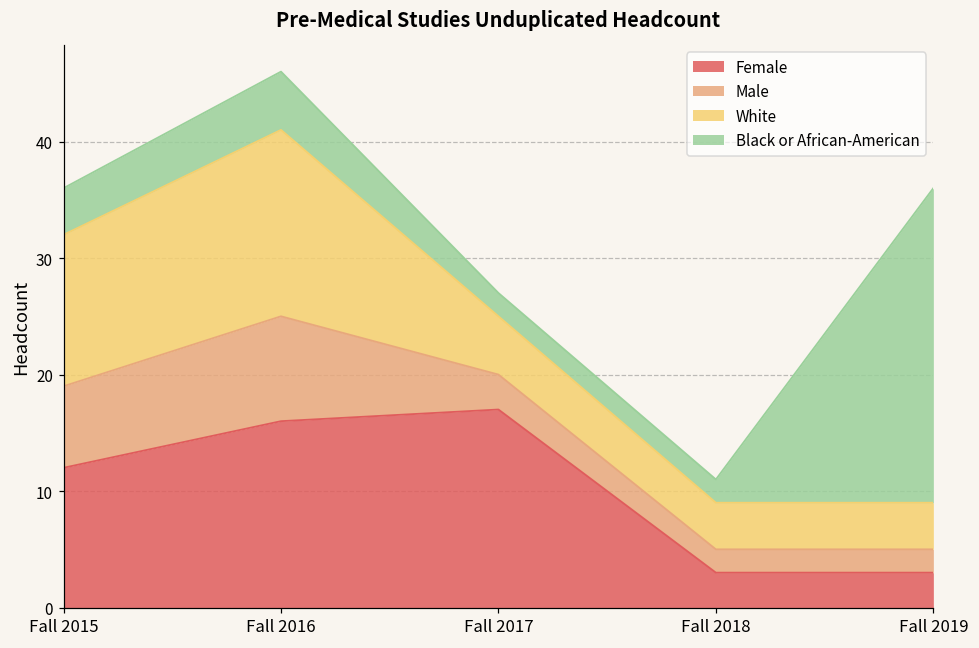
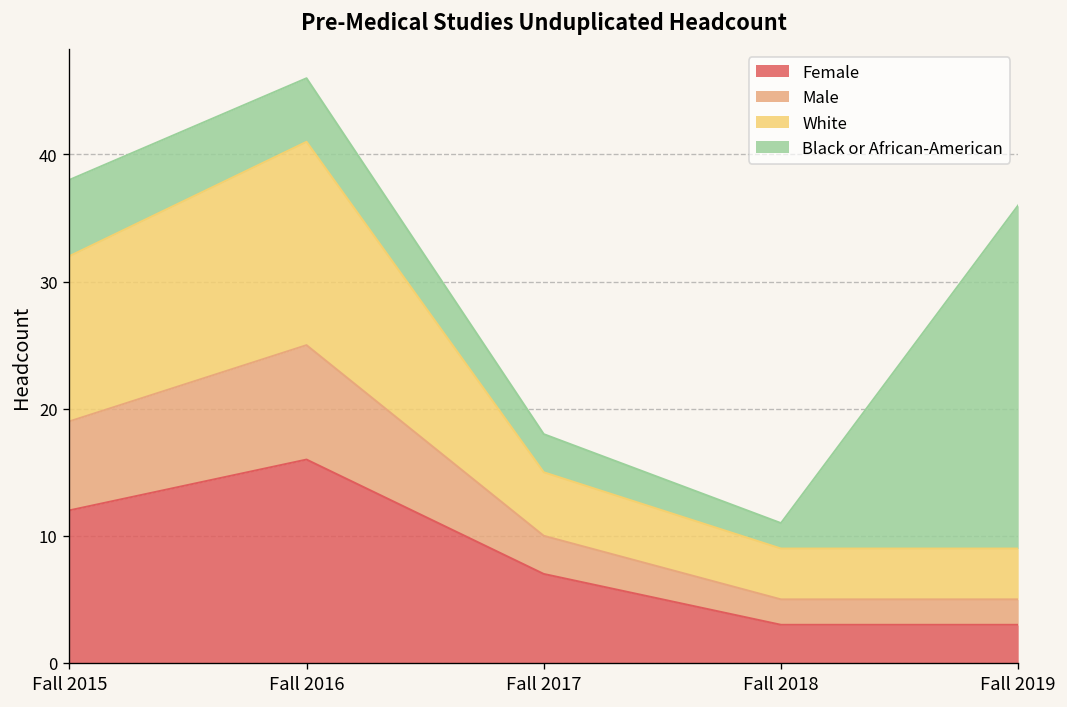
  {
    "Female": {
      "Fall 2015": 12,
      "Fall 2016": 16,
-     "Fall 2017": 17,
+     "Fall 2017": 7,
      "Fall 2018": 3,
      "Fall 2019": 3
    },
    "Black or African-American": {
-     "Fall 2015": 4,
+     "Fall 2015": 6,
      "Fall 2016": 5,
-     "Fall 2017": 2,
+     "Fall 2017": 3,
      "Fall 2018": 2,
      "Fall 2019": 27
    }
  }
